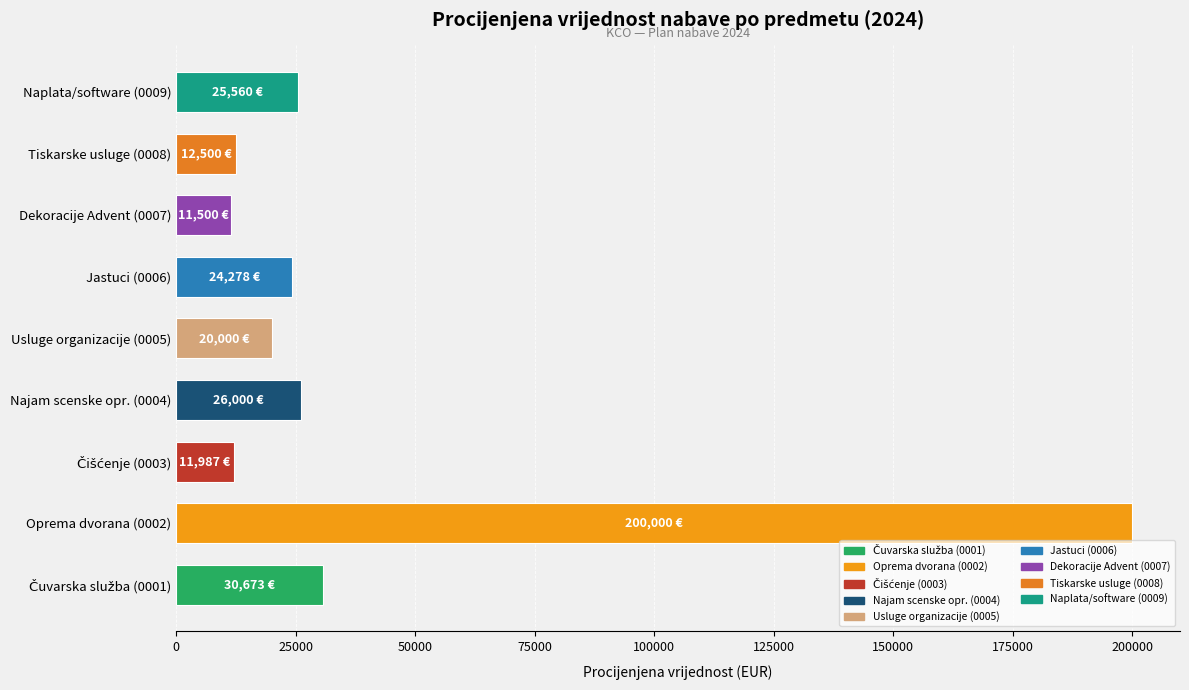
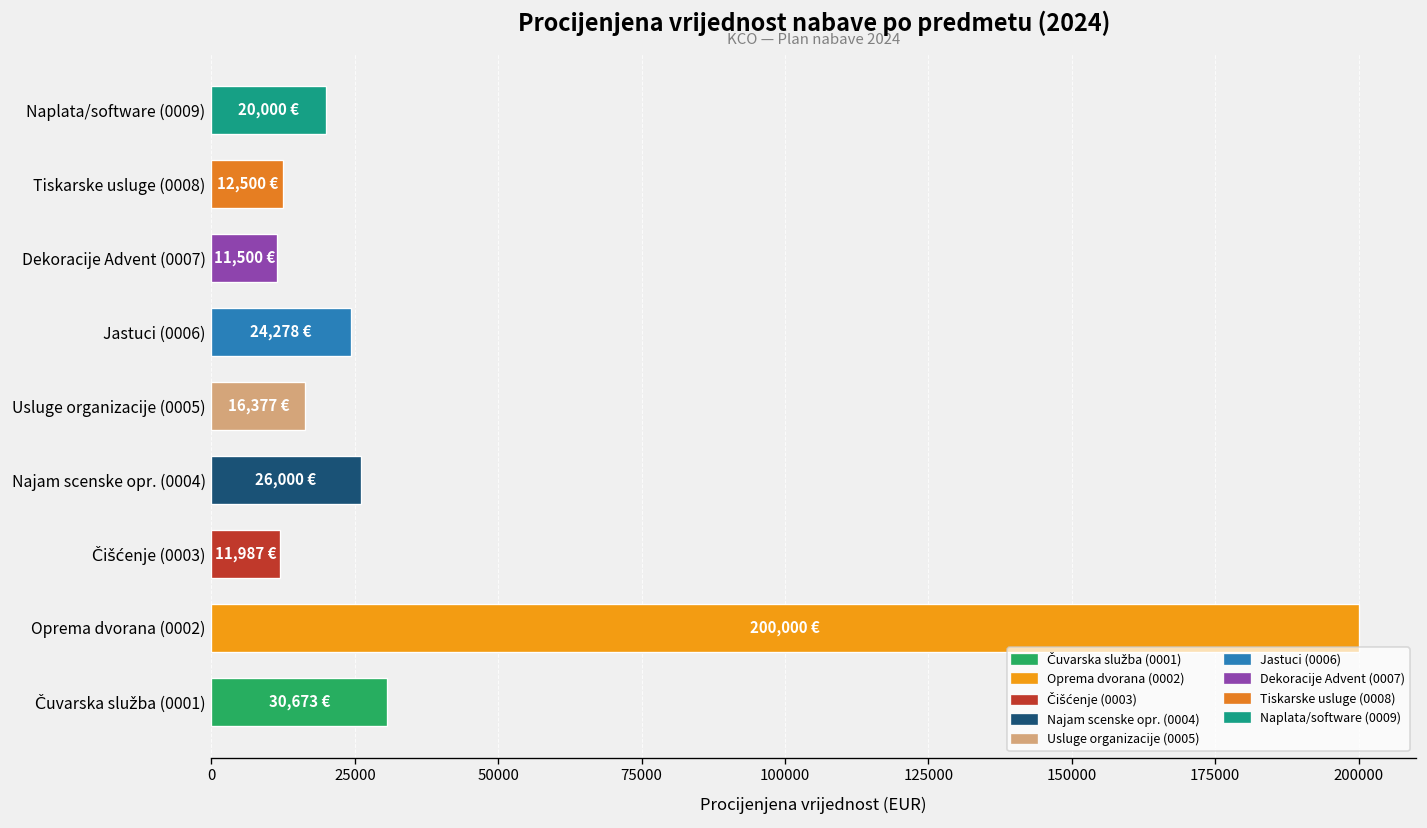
  {
-   "Naplata/software (0009)": "25,560",
+   "Naplata/software (0009)": "20,000",
    "Tiskarske usluge (0008)": "12,500",
    "Dekoracije Advent (0007)": "11,500",
    "Jastuci (0006)": "24,278",
-   "Usluge organizacije (0005)": "20,000",
+   "Usluge organizacije (0005)": "16,377",
    "Najam scenske opr. (0004)": "26,000",
    "Čišćenje (0003)": "11,987",
    "Oprema dvorana (0002)": "200,000",
    "Čuvarska služba (0001)": "30,673"
  }
